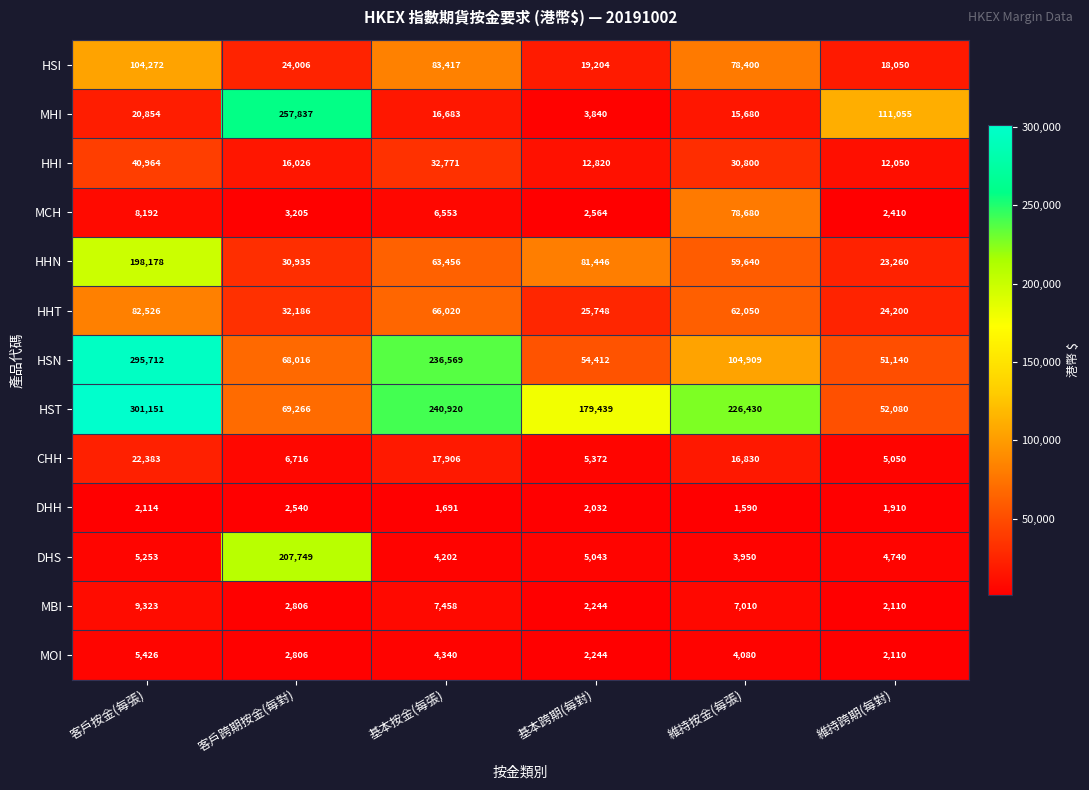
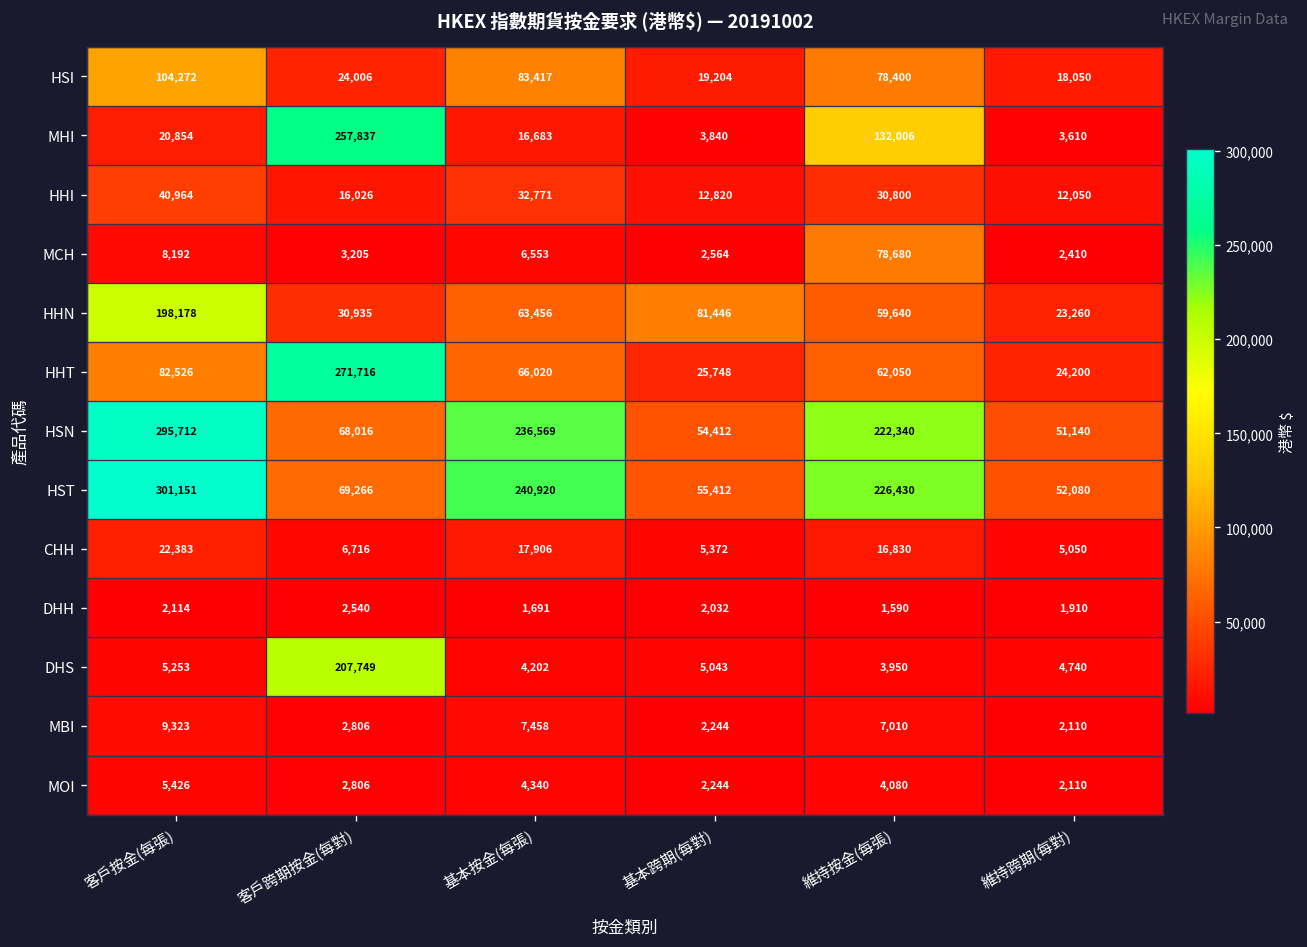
  {
    "HSI": {
      "客戶按金(每張)": "104,272",
      "客戶跨期按金(每對)": "24,006",
      "基本按金(每張)": "83,417",
      "基本跨期(每對)": "19,204",
      "維持按金(每張)": "78,400",
      "維持跨期(每對)": "18,050"
    },
    "MHI": {
      "客戶按金(每張)": "20,854",
      "客戶跨期按金(每對)": "257,837",
      "基本按金(每張)": "16,683",
      "基本跨期(每對)": "3,840",
-     "維持按金(每張)": "15,680",
-     "維持跨期(每對)": "111,055"
+     "維持按金(每張)": "132,006",
+     "維持跨期(每對)": "3,610"
    },
    "HHI": {
      "客戶按金(每張)": "40,964",
      "客戶跨期按金(每對)": "16,026",
      "基本按金(每張)": "32,771",
      "基本跨期(每對)": "12,820",
      "維持按金(每張)": "30,800",
      "維持跨期(每對)": "12,050"
    },
    "MCH": {
      "客戶按金(每張)": "8,192",
      "客戶跨期按金(每對)": "3,205",
      "基本按金(每張)": "6,553",
      "基本跨期(每對)": "2,564",
      "維持按金(每張)": "78,680",
      "維持跨期(每對)": "2,410"
    },
    "HHN": {
      "客戶按金(每張)": "198,178",
      "客戶跨期按金(每對)": "30,935",
      "基本按金(每張)": "63,456",
      "基本跨期(每對)": "81,446",
      "維持按金(每張)": "59,640",
      "維持跨期(每對)": "23,260"
    },
    "HHT": {
      "客戶按金(每張)": "82,526",
-     "客戶跨期按金(每對)": "32,186",
+     "客戶跨期按金(每對)": "271,716",
      "基本按金(每張)": "66,020",
      "基本跨期(每對)": "25,748",
      "維持按金(每張)": "62,050",
      "維持跨期(每對)": "24,200"
    },
    "HSN": {
      "客戶按金(每張)": "295,712",
      "客戶跨期按金(每對)": "68,016",
      "基本按金(每張)": "236,569",
      "基本跨期(每對)": "54,412",
-     "維持按金(每張)": "104,909",
+     "維持按金(每張)": "222,340",
      "維持跨期(每對)": "51,140"
    },
    "HST": {
      "客戶按金(每張)": "301,151",
      "客戶跨期按金(每對)": "69,266",
      "基本按金(每張)": "240,920",
-     "基本跨期(每對)": "179,439",
+     "基本跨期(每對)": "55,412",
      "維持按金(每張)": "226,430",
      "維持跨期(每對)": "52,080"
    },
    "CHH": {
      "客戶按金(每張)": "22,383",
      "客戶跨期按金(每對)": "6,716",
      "基本按金(每張)": "17,906",
      "基本跨期(每對)": "5,372",
      "維持按金(每張)": "16,830",
      "維持跨期(每對)": "5,050"
    },
    "DHH": {
      "客戶按金(每張)": "2,114",
      "客戶跨期按金(每對)": "2,540",
      "基本按金(每張)": "1,691",
      "基本跨期(每對)": "2,032",
      "維持按金(每張)": "1,590",
      "維持跨期(每對)": "1,910"
    },
    "DHS": {
      "客戶按金(每張)": "5,253",
      "客戶跨期按金(每對)": "207,749",
      "基本按金(每張)": "4,202",
      "基本跨期(每對)": "5,043",
      "維持按金(每張)": "3,950",
      "維持跨期(每對)": "4,740"
    },
    "MBI": {
      "客戶按金(每張)": "9,323",
      "客戶跨期按金(每對)": "2,806",
      "基本按金(每張)": "7,458",
      "基本跨期(每對)": "2,244",
      "維持按金(每張)": "7,010",
      "維持跨期(每對)": "2,110"
    },
    "MOI": {
      "客戶按金(每張)": "5,426",
      "客戶跨期按金(每對)": "2,806",
      "基本按金(每張)": "4,340",
      "基本跨期(每對)": "2,244",
      "維持按金(每張)": "4,080",
      "維持跨期(每對)": "2,110"
    }
  }
